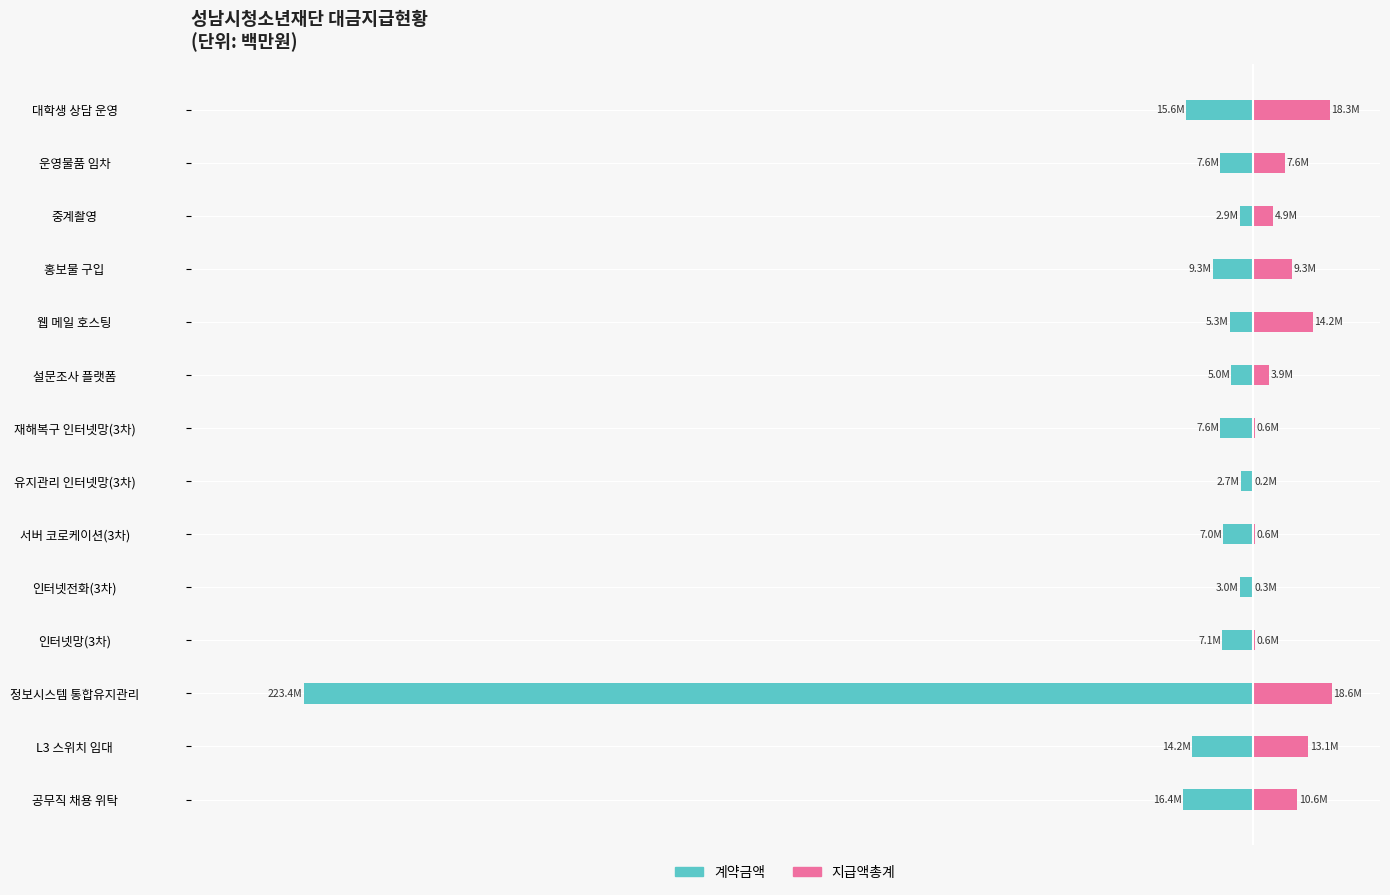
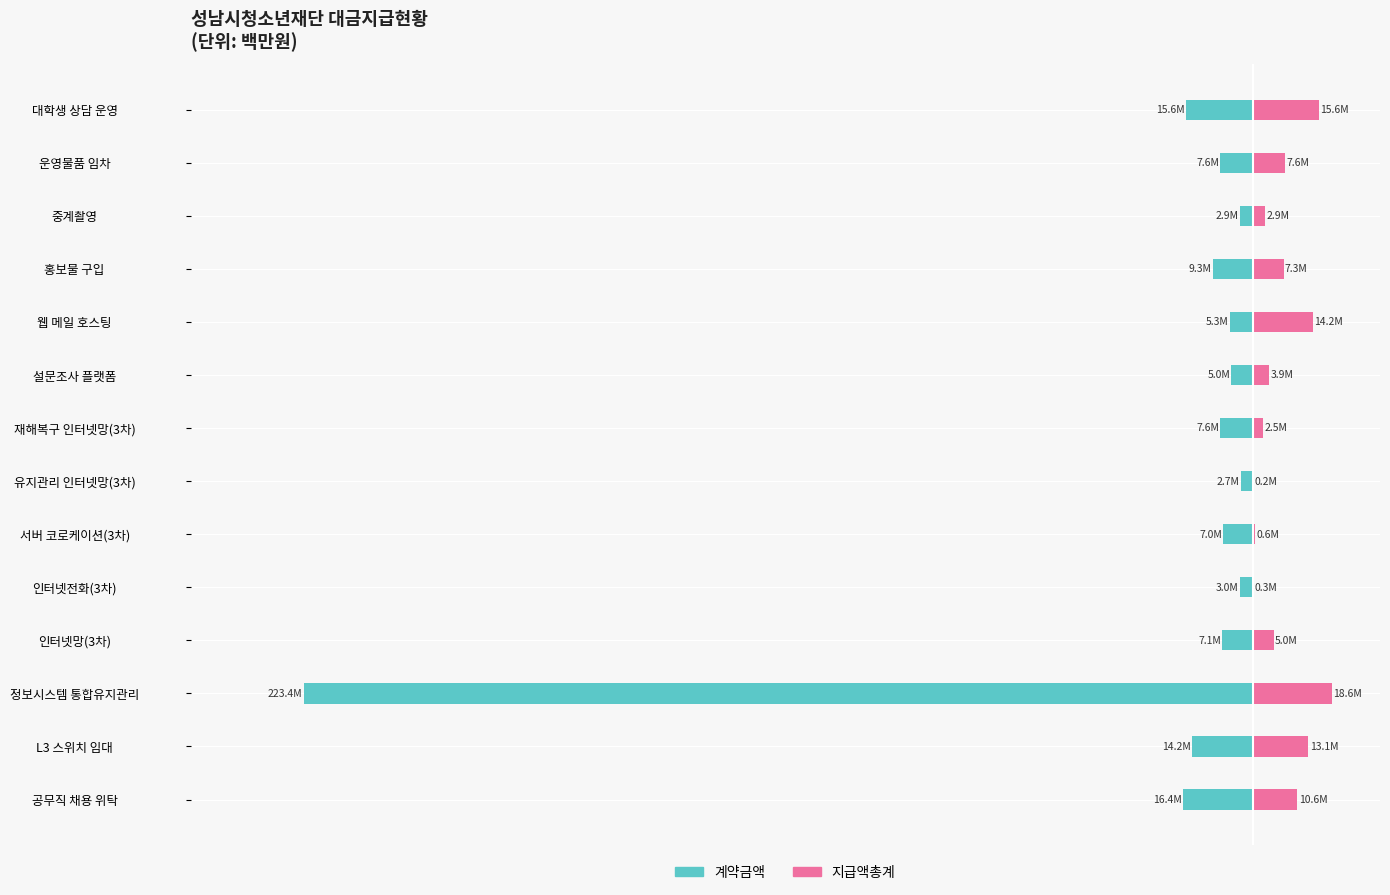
  {
    "지급액총계": {
-     "대학생 상담 운영": "18.3M",
+     "대학생 상담 운영": "15.6M",
      "운영물품 임차": "7.6M",
-     "중계촬영": "4.9M",
-     "홍보물 구입": "9.3M",
+     "중계촬영": "2.9M",
+     "홍보물 구입": "7.3M",
      "웹 메일 호스팅": "14.2M",
      "설문조사 플랫폼": "3.9M",
-     "재해복구 인터넷망(3차)": "0.6M",
+     "재해복구 인터넷망(3차)": "2.5M",
      "유지관리 인터넷망(3차)": "0.2M",
      "서버 코로케이션(3차)": "0.6M",
      "인터넷전화(3차)": "0.3M",
-     "인터넷망(3차)": "0.6M",
+     "인터넷망(3차)": "5.0M",
      "정보시스템 통합유지관리": "18.6M",
      "L3 스위치 임대": "13.1M",
      "공무직 채용 위탁": "10.6M"
    }
  }
